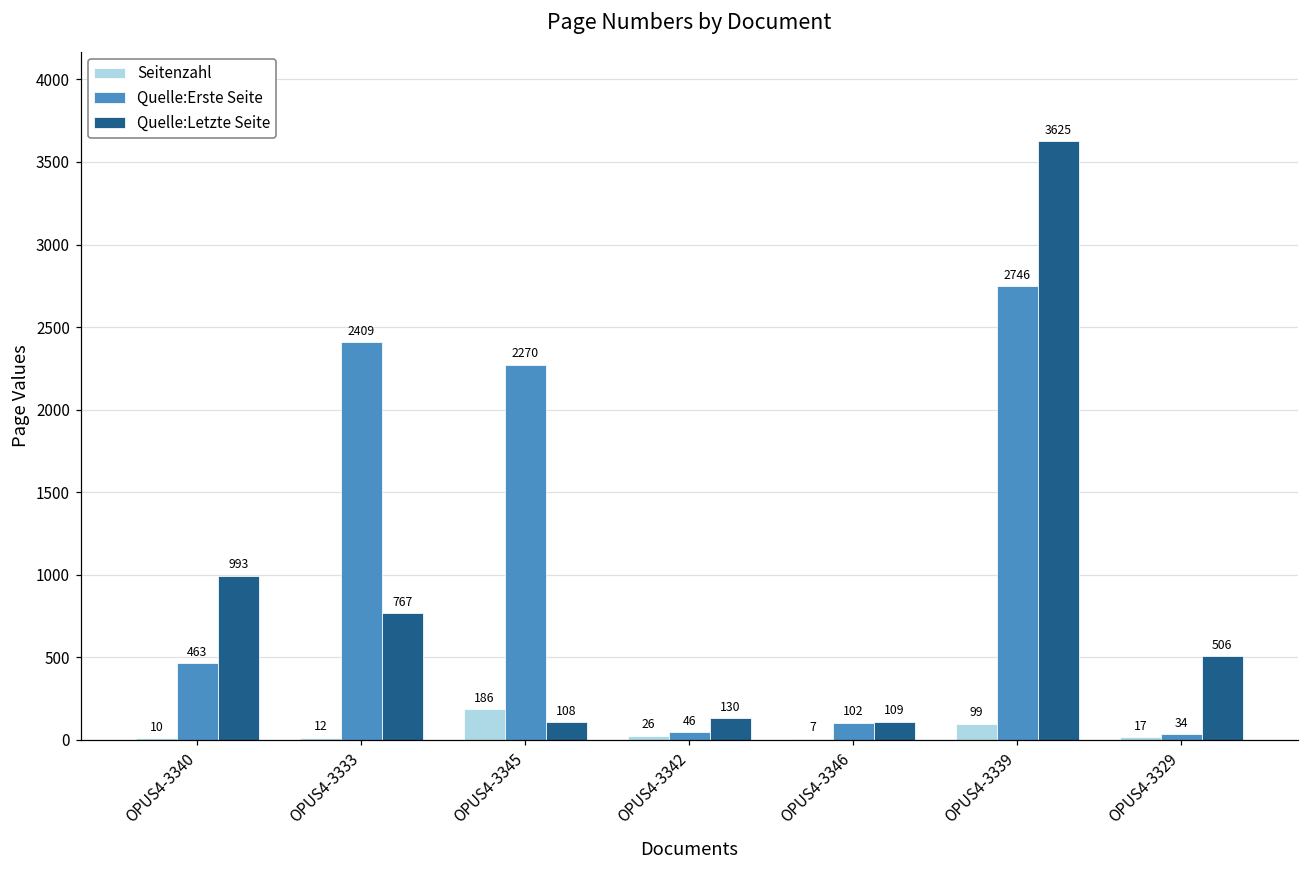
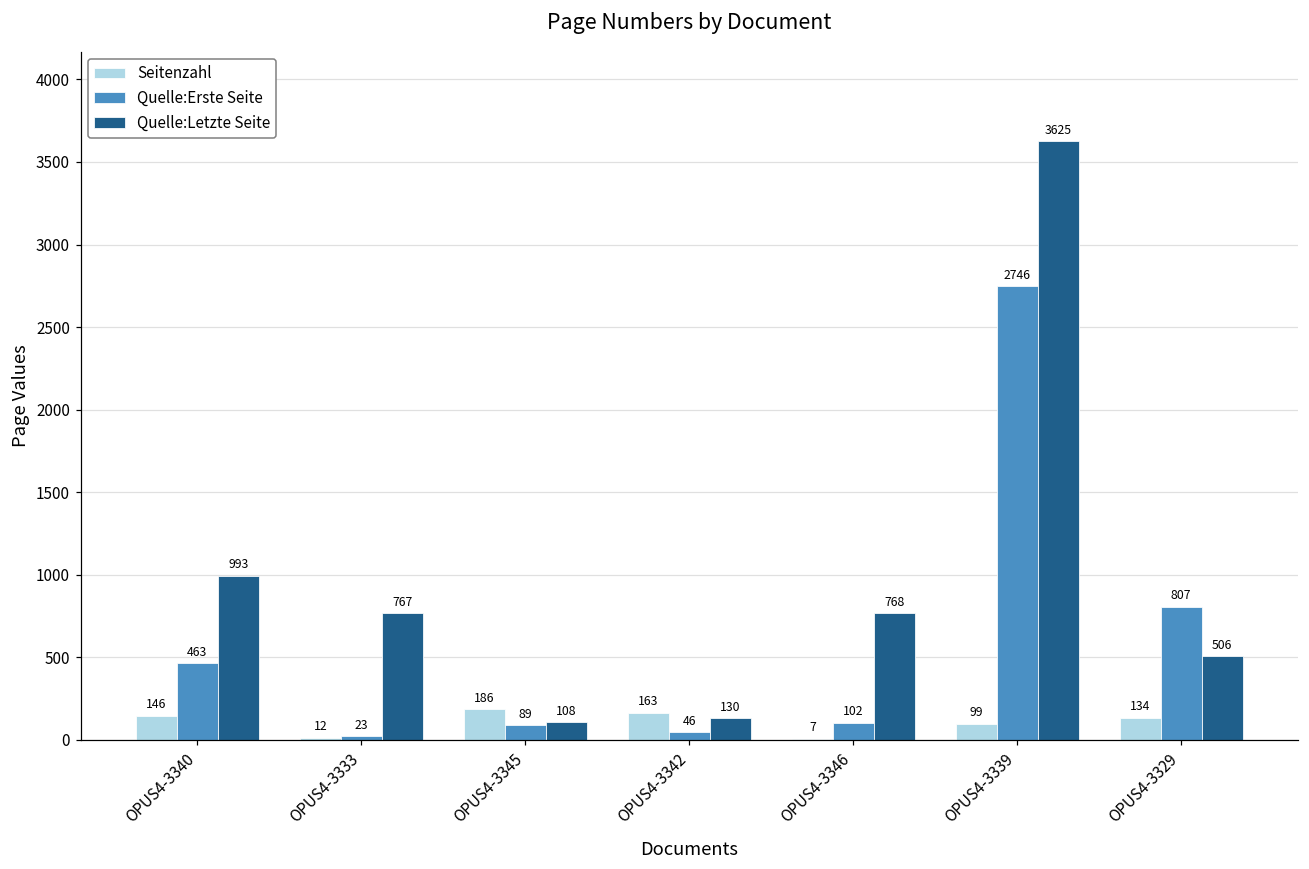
  {
    "Seitenzahl": {
-     "OPUS4-3340": 10,
+     "OPUS4-3340": 146,
      "OPUS4-3333": 12,
      "OPUS4-3345": 186,
-     "OPUS4-3342": 26,
+     "OPUS4-3342": 163,
      "OPUS4-3346": 7,
      "OPUS4-3339": 99,
-     "OPUS4-3329": 17
+     "OPUS4-3329": 134
    },
    "Quelle:Erste Seite": {
      "OPUS4-3340": 463,
-     "OPUS4-3333": 2409,
-     "OPUS4-3345": 2270,
+     "OPUS4-3333": 23,
+     "OPUS4-3345": 89,
      "OPUS4-3342": 46,
      "OPUS4-3346": 102,
      "OPUS4-3339": 2746,
-     "OPUS4-3329": 34
+     "OPUS4-3329": 807
    },
    "Quelle:Letzte Seite": {
      "OPUS4-3340": 993,
      "OPUS4-3333": 767,
      "OPUS4-3345": 108,
      "OPUS4-3342": 130,
-     "OPUS4-3346": 109,
+     "OPUS4-3346": 768,
      "OPUS4-3339": 3625,
      "OPUS4-3329": 506
    }
  }
